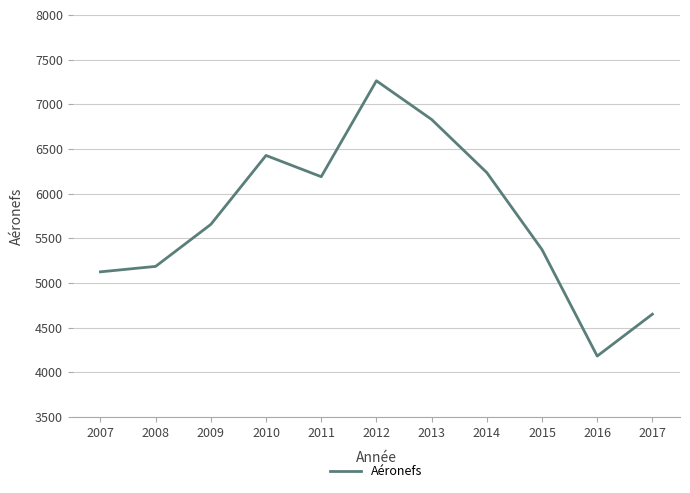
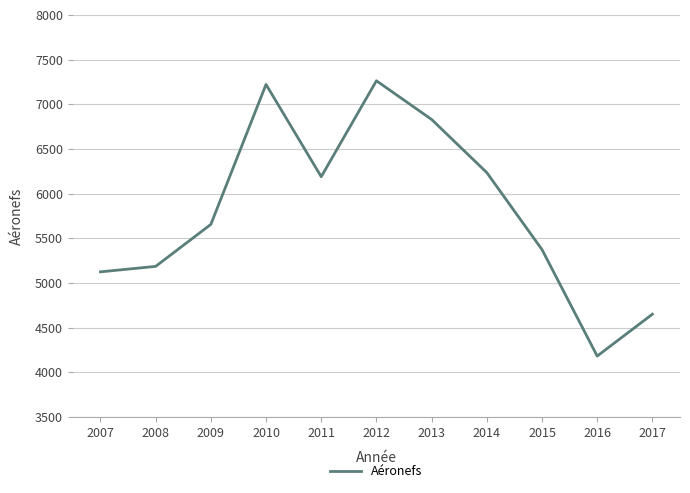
  {
    "2007": 5100,
    "2008": 5200,
    "2009": 5700,
-   "2010": 6400,
+   "2010": 7200,
    "2011": 6200,
    "2012": 7300,
    "2013": 6800,
    "2014": 6200,
    "2015": 5400,
    "2016": 4200,
    "2017": 4700
  }
